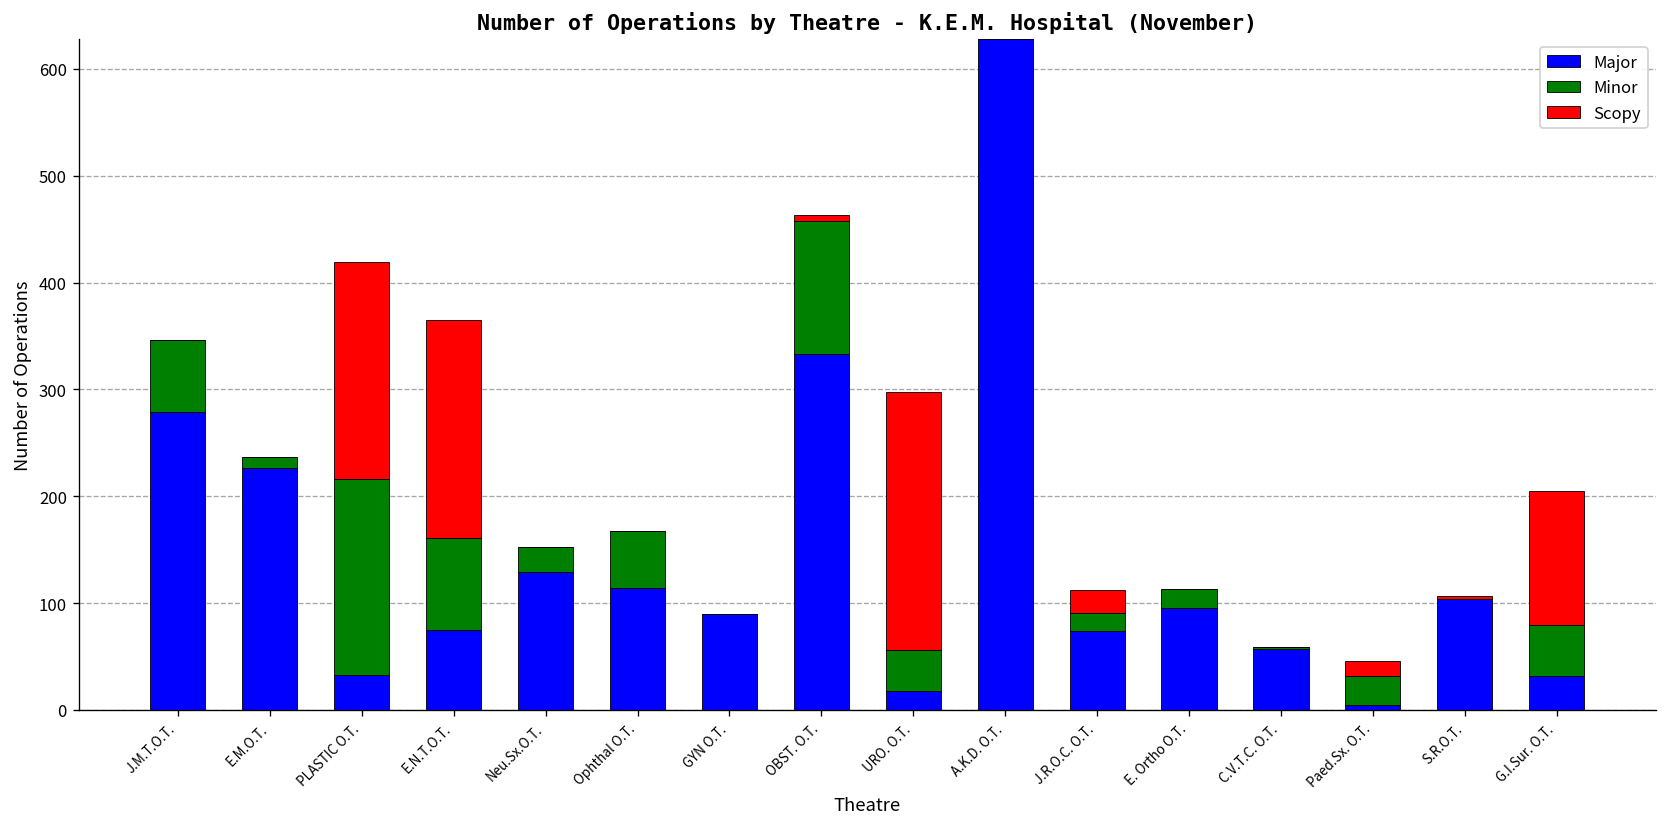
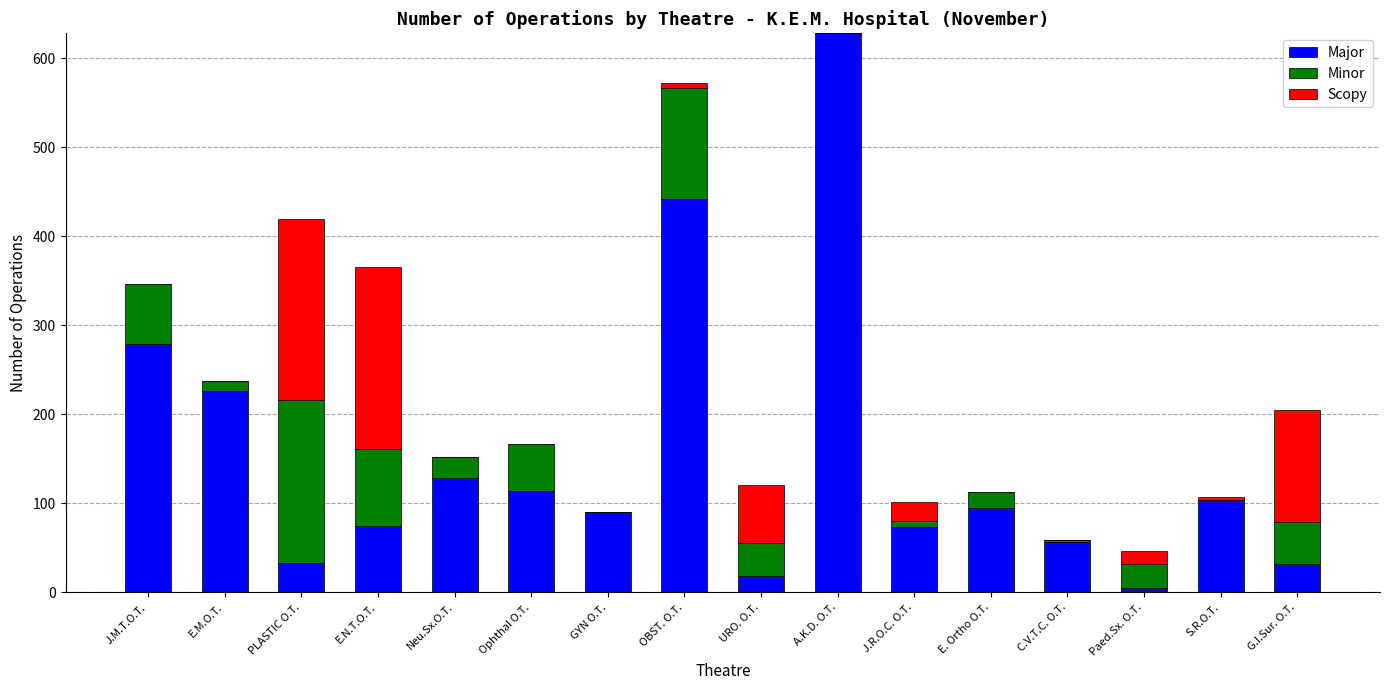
  {
    "Major": {
      "J.M.T.O.T.": 280,
      "E.M.O.T.": 230,
      "PLASTIC O.T.": 30,
      "E.N.T.O.T.": 80,
      "Neu.Sx.O.T.": 130,
      "Ophthal O.T.": 110,
      "GYN O.T.": 90,
-     "OBST. O.T.": 330,
+     "OBST. O.T.": 440,
      "URO. O.T.": 20,
      "A.K.D. O.T.": 630,
      "J.R.O.C. O.T.": 70,
      "E. Ortho O.T.": 100,
      "C.V.T.C. O.T.": 60,
      "Paed.Sx. O.T.": 10,
      "S.R.O.T.": 100,
      "G.I.Sur. O.T.": 30
    },
    "Minor": {
      "J.M.T.O.T.": 70,
      "E.M.O.T.": 10,
      "PLASTIC O.T.": 180,
      "E.N.T.O.T.": 90,
      "Neu.Sx.O.T.": 20,
      "Ophthal O.T.": 50,
      "GYN O.T.": 0,
      "OBST. O.T.": 130,
      "URO. O.T.": 40,
      "A.K.D. O.T.": 0,
-     "J.R.O.C. O.T.": 20,
+     "J.R.O.C. O.T.": 10,
      "E. Ortho O.T.": 20,
      "Paed.Sx. O.T.": 30,
      "S.R.O.T.": 0,
      "G.I.Sur. O.T.": 50
    },
    "Scopy": {
      "J.M.T.O.T.": 0,
      "E.M.O.T.": 0,
      "PLASTIC O.T.": 200,
      "E.N.T.O.T.": 200,
      "Neu.Sx.O.T.": 0,
      "Ophthal O.T.": 0,
      "GYN O.T.": 0,
      "OBST. O.T.": 10,
-     "URO. O.T.": 240,
+     "URO. O.T.": 70,
      "A.K.D. O.T.": 0,
      "J.R.O.C. O.T.": 20,
      "E. Ortho O.T.": 0,
      "C.V.T.C. O.T.": 0,
      "Paed.Sx. O.T.": 10,
      "S.R.O.T.": 0,
      "G.I.Sur. O.T.": 130
    }
  }
